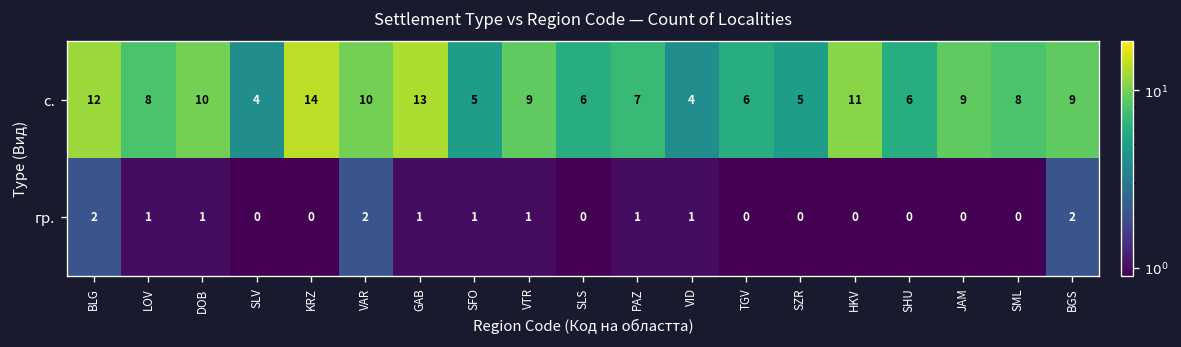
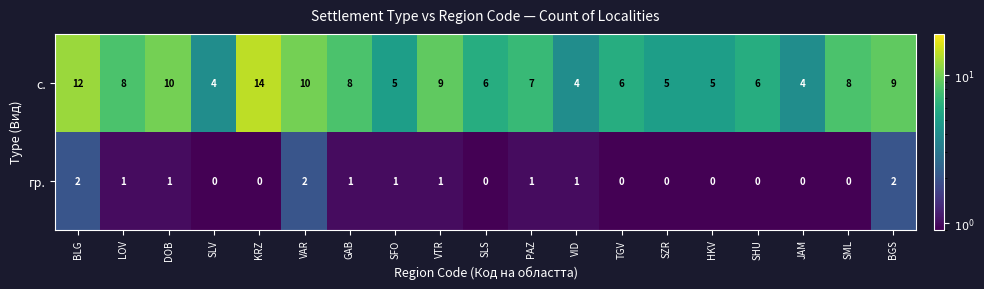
  {
    "с.": {
      "BLG": 12,
      "LOV": 8,
      "DOB": 10,
      "SLV": 4,
      "KRZ": 14,
      "VAR": 10,
-     "GAB": 13,
+     "GAB": 8,
      "SFO": 5,
      "VTR": 9,
      "SLS": 6,
      "PAZ": 7,
      "VID": 4,
      "TGV": 6,
      "SZR": 5,
-     "HKV": 11,
+     "HKV": 5,
      "SHU": 6,
-     "JAM": 9,
+     "JAM": 4,
      "SML": 8,
      "BGS": 9
    },
    "гр.": {
      "BLG": 2,
      "LOV": 1,
      "DOB": 1,
      "SLV": 0,
      "KRZ": 0,
      "VAR": 2,
      "GAB": 1,
      "SFO": 1,
      "VTR": 1,
      "SLS": 0,
      "PAZ": 1,
      "VID": 1,
      "TGV": 0,
      "SZR": 0,
      "HKV": 0,
      "SHU": 0,
      "JAM": 0,
      "SML": 0,
      "BGS": 2
    }
  }
